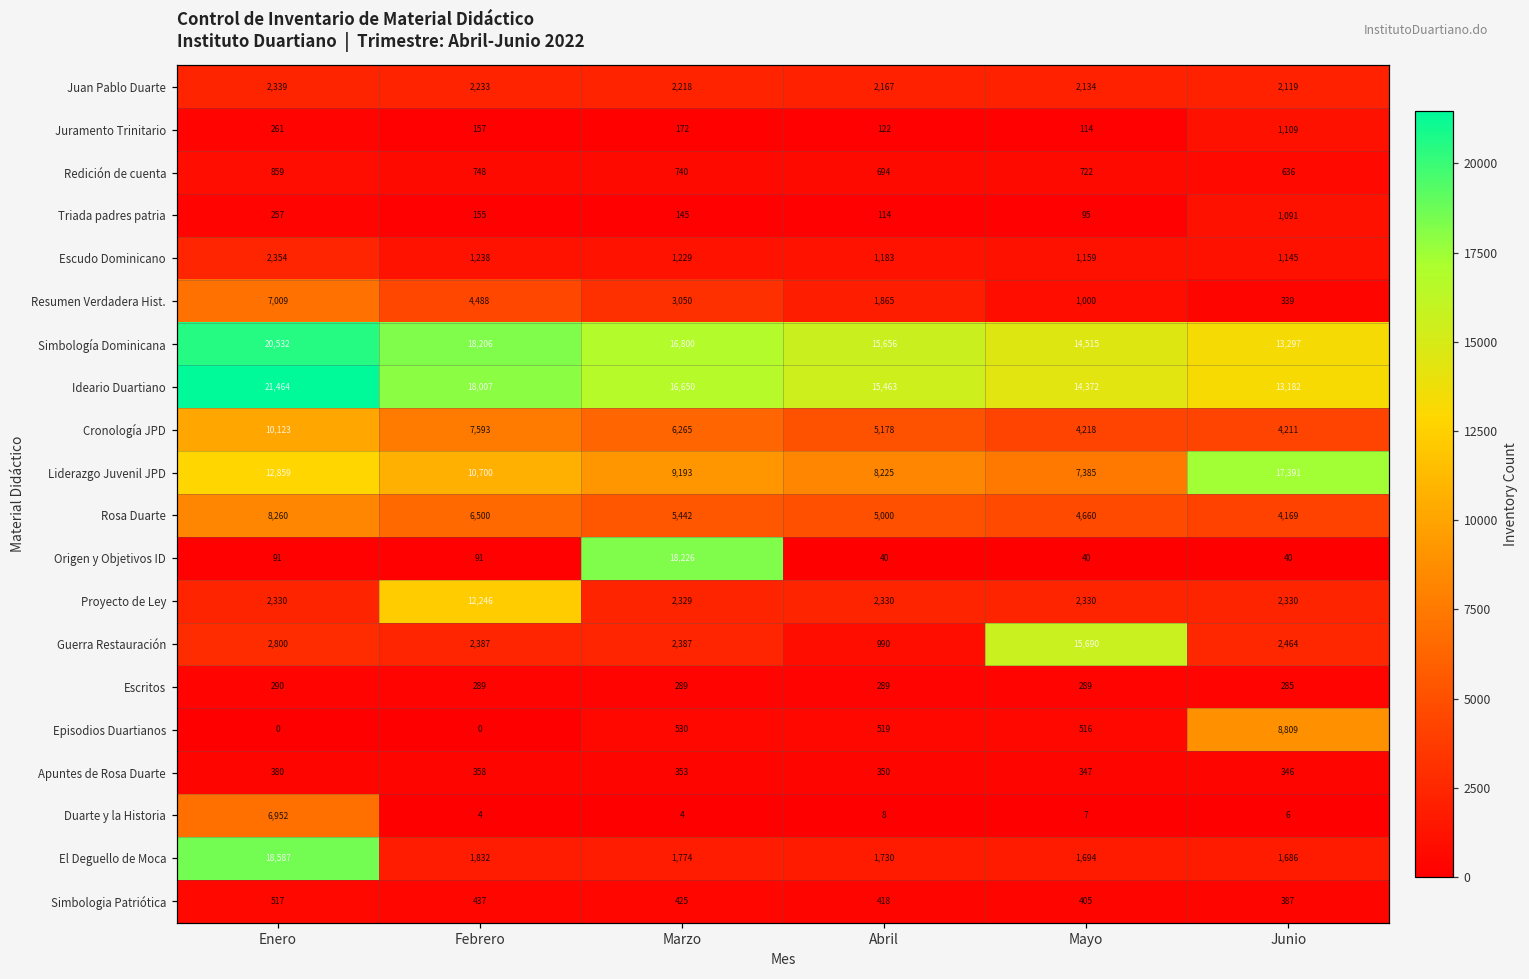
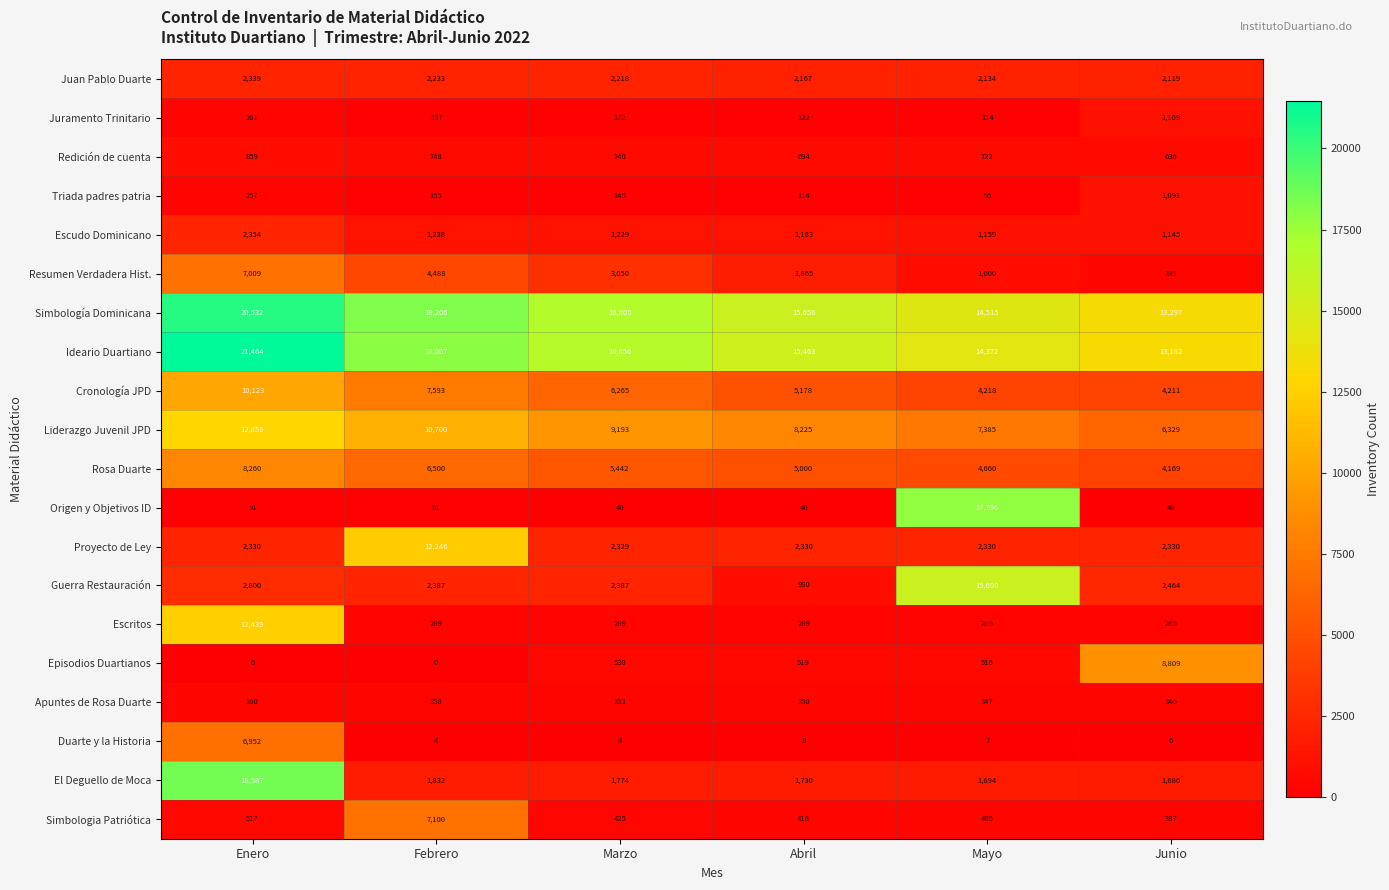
  {
    "Juan Pablo Duarte": {
      "Enero": "2,339",
      "Febrero": "2,233",
      "Marzo": "2,218",
      "Abril": "2,167",
      "Mayo": "2,134",
      "Junio": "2,119"
    },
    "Juramento Trinitario": {
      "Enero": "261",
      "Febrero": "157",
      "Marzo": "172",
      "Abril": "122",
      "Mayo": "114",
      "Junio": "1,109"
    },
    "Redición de cuenta": {
      "Enero": "859",
      "Febrero": "748",
      "Marzo": "740",
      "Abril": "694",
      "Mayo": "722",
      "Junio": "636"
    },
    "Triada padres patria": {
      "Enero": "257",
      "Febrero": "155",
      "Marzo": "145",
      "Abril": "114",
      "Mayo": "95",
      "Junio": "1,091"
    },
    "Escudo Dominicano": {
      "Enero": "2,354",
      "Febrero": "1,238",
      "Marzo": "1,229",
      "Abril": "1,183",
      "Mayo": "1,159",
      "Junio": "1,145"
    },
    "Resumen Verdadera Hist.": {
      "Enero": "7,009",
      "Febrero": "4,488",
      "Marzo": "3,050",
      "Abril": "1,865",
      "Mayo": "1,000",
      "Junio": "339"
    },
    "Simbología Dominicana": {
      "Enero": "20,532",
      "Febrero": "18,206",
      "Marzo": "16,800",
      "Abril": "15,656",
      "Mayo": "14,515",
      "Junio": "13,297"
    },
    "Ideario Duartiano": {
      "Enero": "21,464",
      "Febrero": "18,007",
      "Marzo": "16,650",
      "Abril": "15,463",
      "Mayo": "14,372",
      "Junio": "13,182"
    },
    "Cronología JPD": {
      "Enero": "10,123",
      "Febrero": "7,593",
      "Marzo": "6,265",
      "Abril": "5,178",
      "Mayo": "4,218",
      "Junio": "4,211"
    },
    "Liderazgo Juvenil JPD": {
      "Enero": "12,859",
      "Febrero": "10,700",
      "Marzo": "9,193",
      "Abril": "8,225",
      "Mayo": "7,385",
-     "Junio": "17,391"
+     "Junio": "6,329"
    },
    "Rosa Duarte": {
      "Enero": "8,260",
      "Febrero": "6,500",
      "Marzo": "5,442",
      "Abril": "5,000",
      "Mayo": "4,660",
      "Junio": "4,169"
    },
    "Origen y Objetivos ID": {
      "Enero": "91",
      "Febrero": "91",
-     "Marzo": "18,226",
+     "Marzo": "40",
      "Abril": "40",
-     "Mayo": "40",
+     "Mayo": "17,796",
      "Junio": "40"
    },
    "Proyecto de Ley": {
      "Enero": "2,330",
      "Febrero": "12,246",
      "Marzo": "2,329",
      "Abril": "2,330",
      "Mayo": "2,330",
      "Junio": "2,330"
    },
    "Guerra Restauración": {
      "Enero": "2,800",
      "Febrero": "2,387",
      "Marzo": "2,387",
      "Abril": "990",
      "Mayo": "15,690",
      "Junio": "2,464"
    },
    "Escritos": {
-     "Enero": "290",
+     "Enero": "12,439",
      "Febrero": "289",
      "Marzo": "289",
      "Abril": "289",
      "Mayo": "289",
      "Junio": "285"
    },
    "Episodios Duartianos": {
      "Enero": "0",
      "Febrero": "0",
      "Marzo": "530",
      "Abril": "519",
      "Mayo": "516",
      "Junio": "8,809"
    },
    "Apuntes de Rosa Duarte": {
      "Enero": "380",
      "Febrero": "358",
      "Marzo": "353",
      "Abril": "350",
      "Mayo": "347",
      "Junio": "346"
    },
    "Duarte y la Historia": {
      "Enero": "6,952",
      "Febrero": "4",
      "Marzo": "4",
      "Abril": "8",
      "Mayo": "7",
      "Junio": "6"
    },
    "El Deguello de Moca": {
      "Enero": "18,587",
      "Febrero": "1,832",
      "Marzo": "1,774",
      "Abril": "1,730",
      "Mayo": "1,694",
      "Junio": "1,686"
    },
    "Simbologia Patriótica": {
      "Enero": "517",
-     "Febrero": "437",
+     "Febrero": "7,100",
      "Marzo": "425",
      "Abril": "418",
      "Mayo": "405",
      "Junio": "387"
    }
  }
